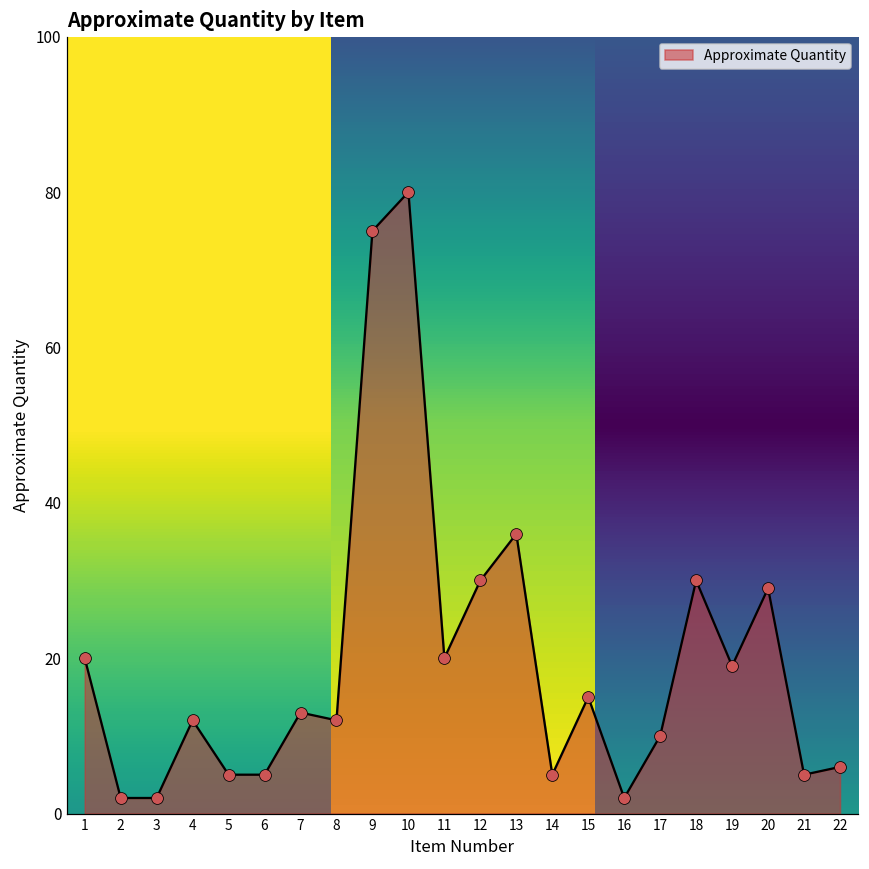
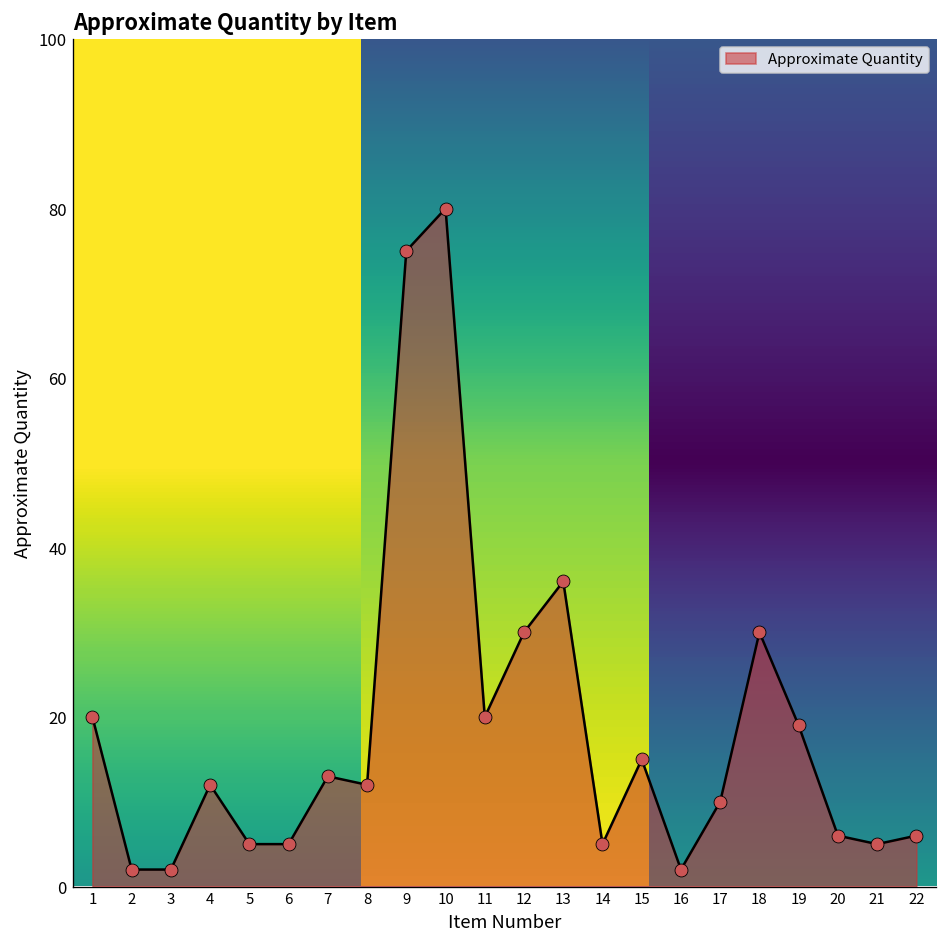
  {
    "1": 20,
    "2": 2,
    "3": 2,
    "4": 12,
    "5": 5,
    "6": 5,
    "7": 13,
    "8": 12,
    "9": 75,
    "10": 80,
    "11": 20,
    "12": 30,
    "13": 36,
    "14": 5,
    "15": 15,
    "16": 2,
    "17": 10,
    "18": 30,
    "19": 19,
-   "20": 29,
+   "20": 6,
    "21": 5,
    "22": 6
  }
